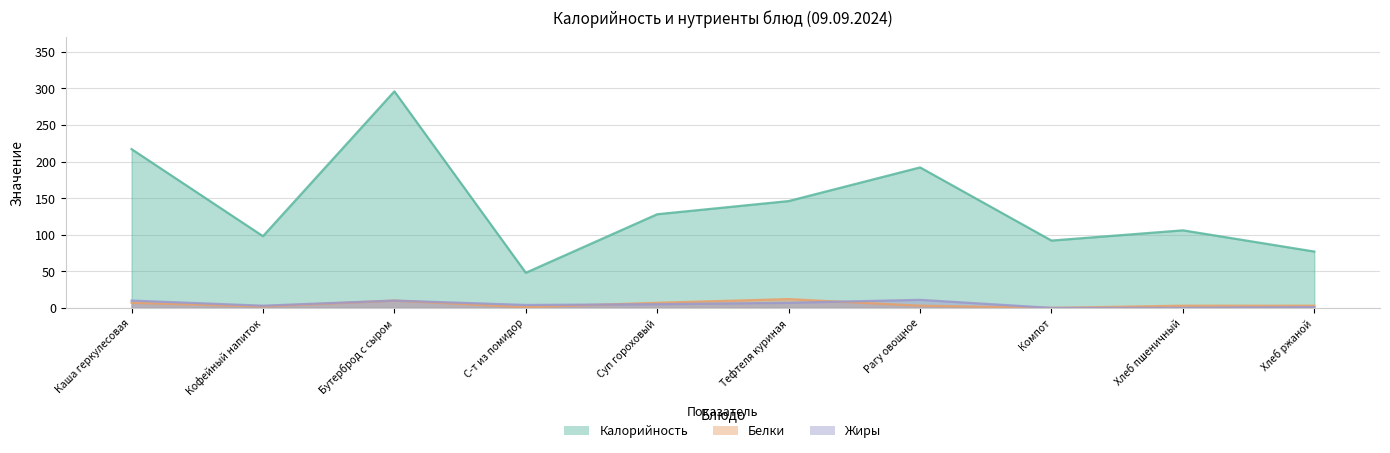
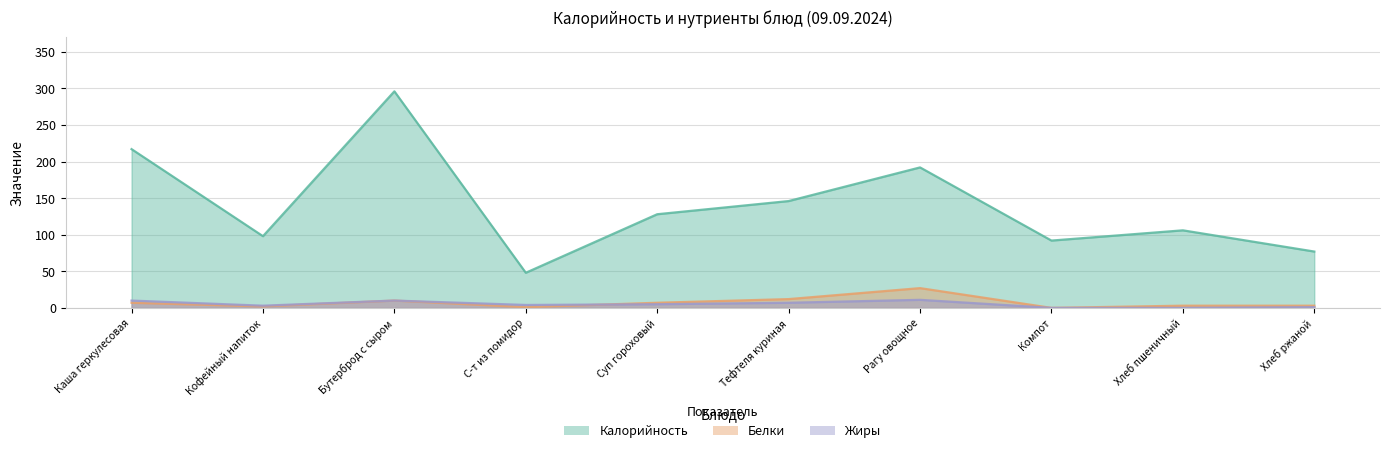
  {
    "Белки": {
      "Тефтеля куриная": 10,
-     "Рагу овощное": 0
+     "Рагу овощное": 30
    }
  }
